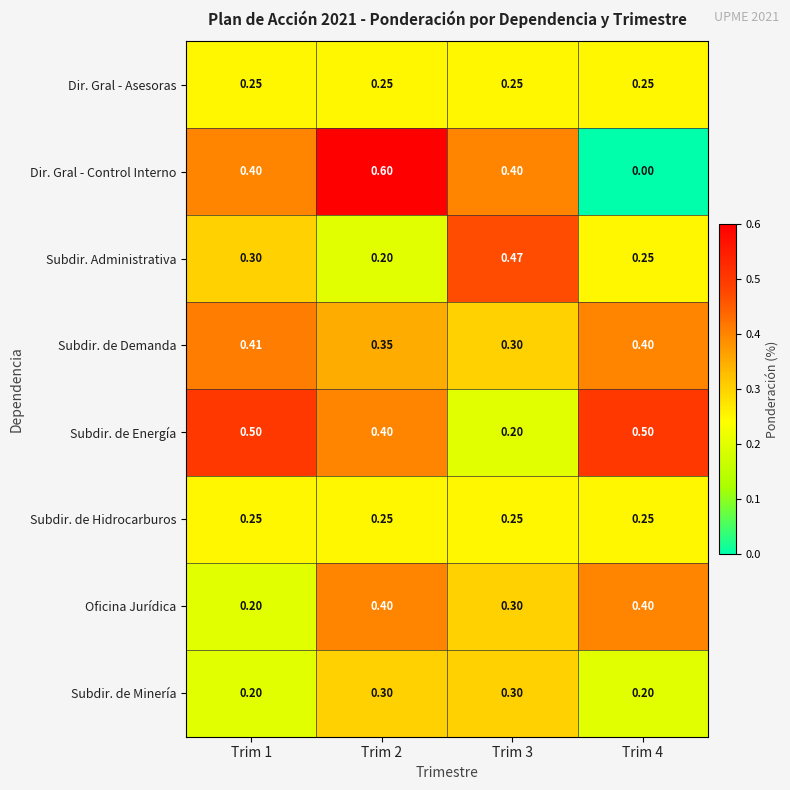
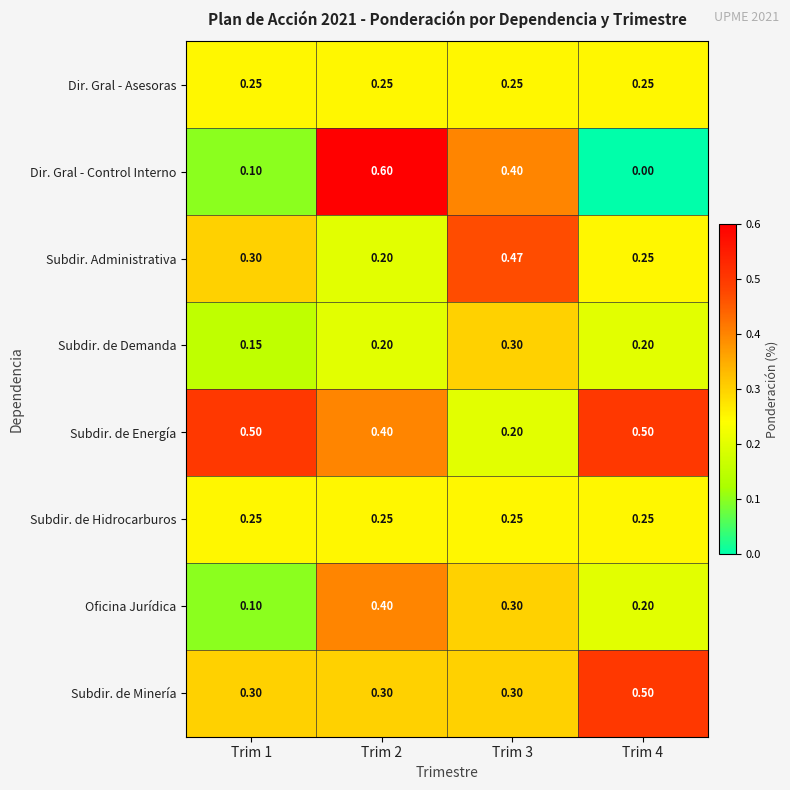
  {
    "Dir. Gral - Asesoras": {
      "Trim 1": 0.25,
      "Trim 2": 0.25,
      "Trim 3": 0.25,
      "Trim 4": 0.25
    },
    "Dir. Gral - Control Interno": {
-     "Trim 1": 0.40,
+     "Trim 1": 0.10,
      "Trim 2": 0.60,
      "Trim 3": 0.40,
      "Trim 4": 0.00
    },
    "Subdir. Administrativa": {
      "Trim 1": 0.30,
      "Trim 2": 0.20,
      "Trim 3": 0.47,
      "Trim 4": 0.25
    },
    "Subdir. de Demanda": {
-     "Trim 1": 0.41,
-     "Trim 2": 0.35,
+     "Trim 1": 0.15,
+     "Trim 2": 0.20,
      "Trim 3": 0.30,
-     "Trim 4": 0.40
+     "Trim 4": 0.20
    },
    "Subdir. de Energía": {
      "Trim 1": 0.50,
      "Trim 2": 0.40,
      "Trim 3": 0.20,
      "Trim 4": 0.50
    },
    "Subdir. de Hidrocarburos": {
      "Trim 1": 0.25,
      "Trim 2": 0.25,
      "Trim 3": 0.25,
      "Trim 4": 0.25
    },
    "Oficina Jurídica": {
-     "Trim 1": 0.20,
+     "Trim 1": 0.10,
      "Trim 2": 0.40,
      "Trim 3": 0.30,
-     "Trim 4": 0.40
+     "Trim 4": 0.20
    },
    "Subdir. de Minería": {
-     "Trim 1": 0.20,
+     "Trim 1": 0.30,
      "Trim 2": 0.30,
      "Trim 3": 0.30,
-     "Trim 4": 0.20
+     "Trim 4": 0.50
    }
  }
